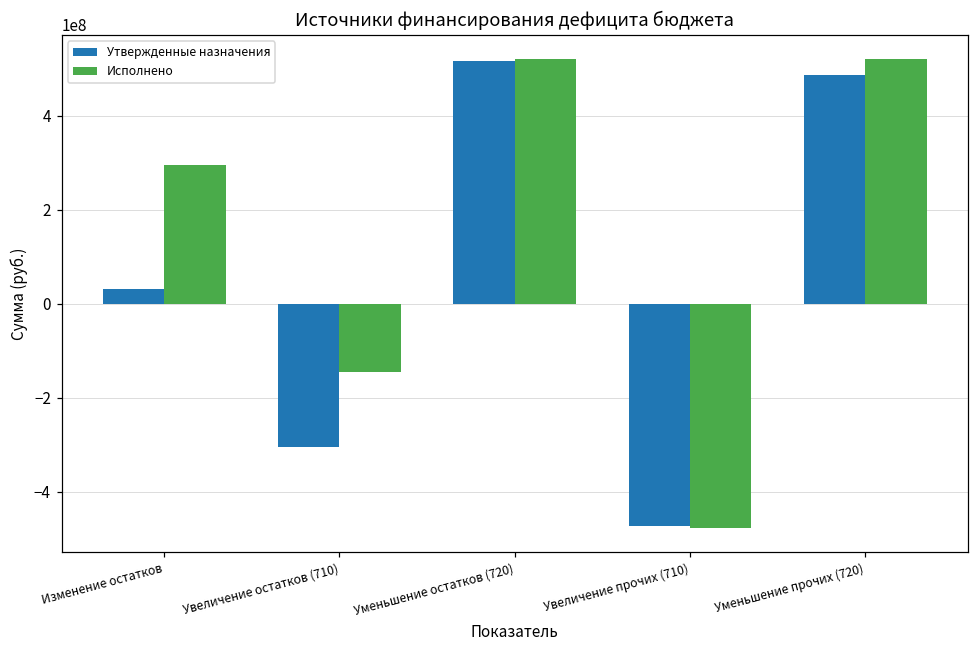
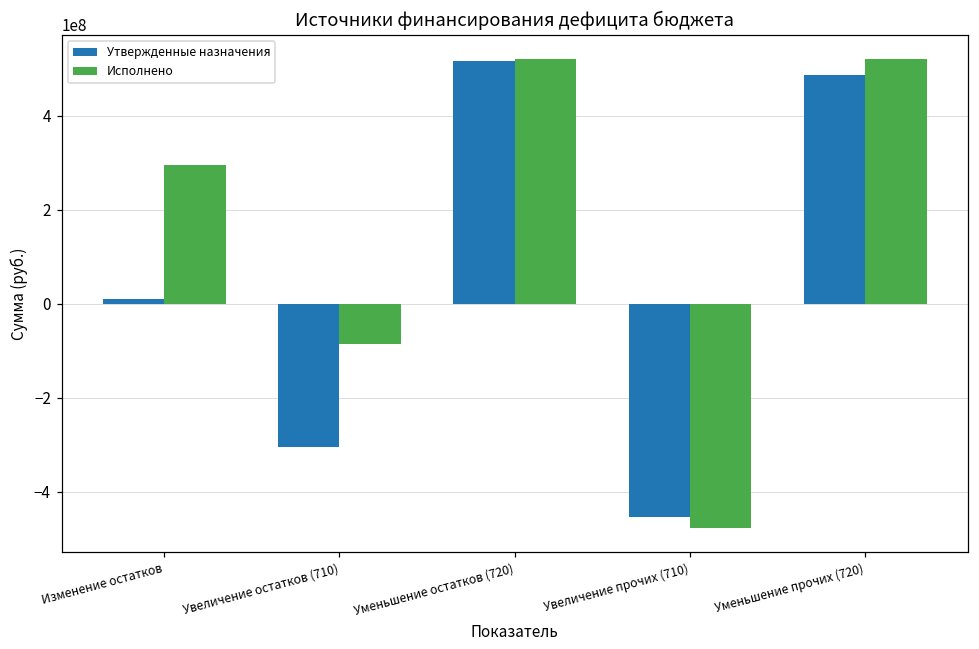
  {
    "Утвержденные назначения": {
-     "Изменение остатков": 30000000,
+     "Изменение остатков": 10000000,
      "Увеличение остатков (710)": -300000000,
      "Уменьшение остатков (720)": 520000000,
-     "Увеличение прочих (710)": -470000000,
+     "Увеличение прочих (710)": -450000000,
      "Уменьшение прочих (720)": 490000000
    },
    "Исполнено": {
      "Изменение остатков": 290000000,
-     "Увеличение остатков (710)": -150000000,
+     "Увеличение остатков (710)": -90000000,
      "Уменьшение остатков (720)": 520000000,
      "Увеличение прочих (710)": -480000000,
      "Уменьшение прочих (720)": 520000000
    }
  }
